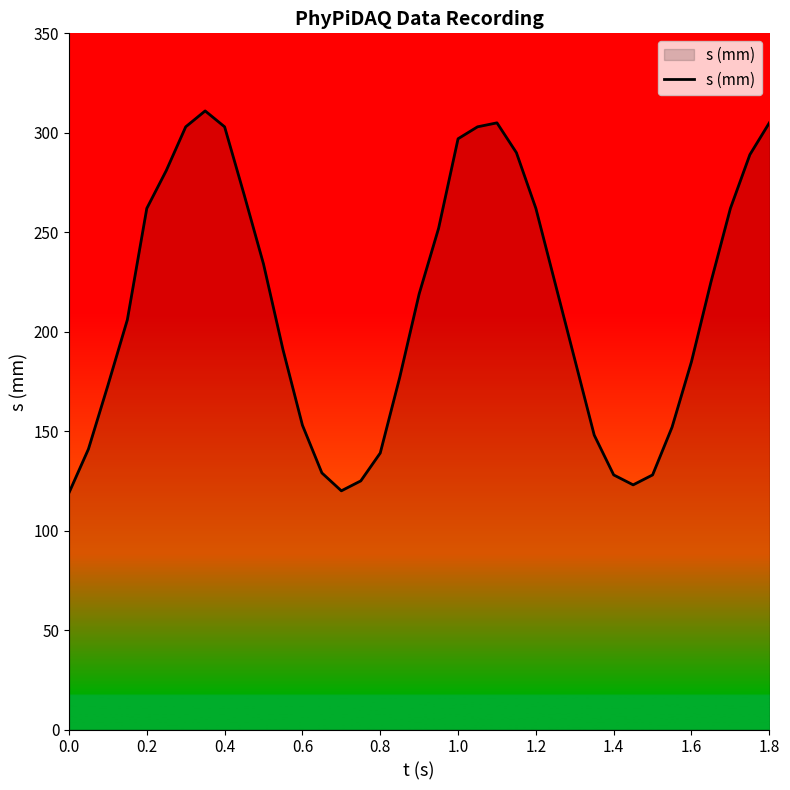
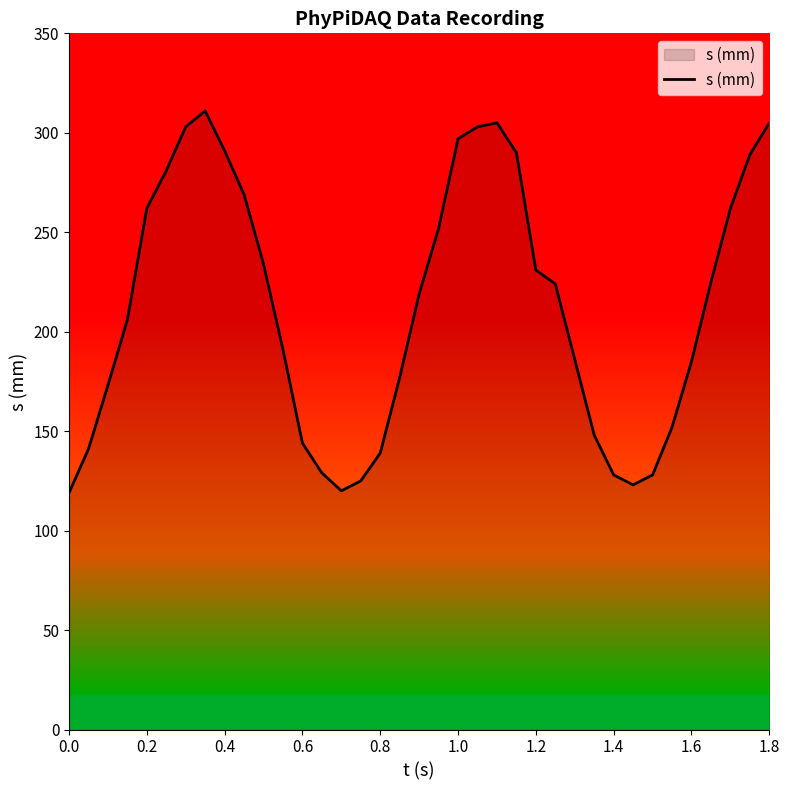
  {
    "0.0": 119,
    "0.2": 262,
-   "0.4": 303,
-   "0.6": 153,
+   "0.4": 291,
+   "0.6": 144,
    "0.8": 139,
    "1.0": 297,
-   "1.2": 262,
+   "1.2": 231,
    "1.4": 128,
    "1.6": 185,
    "1.8": 305
  }
